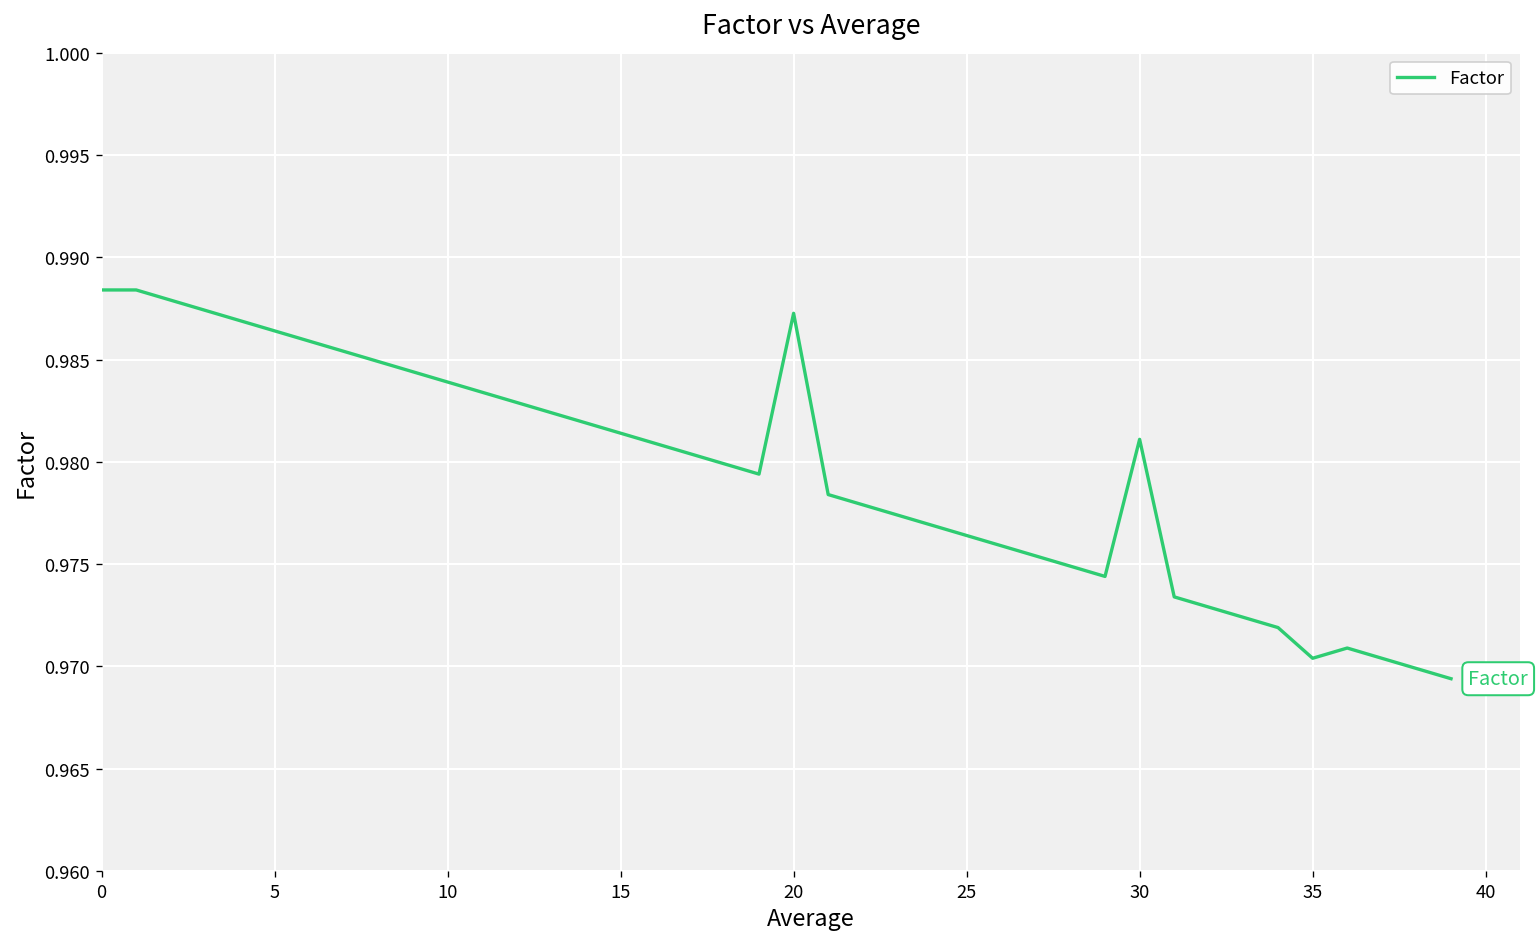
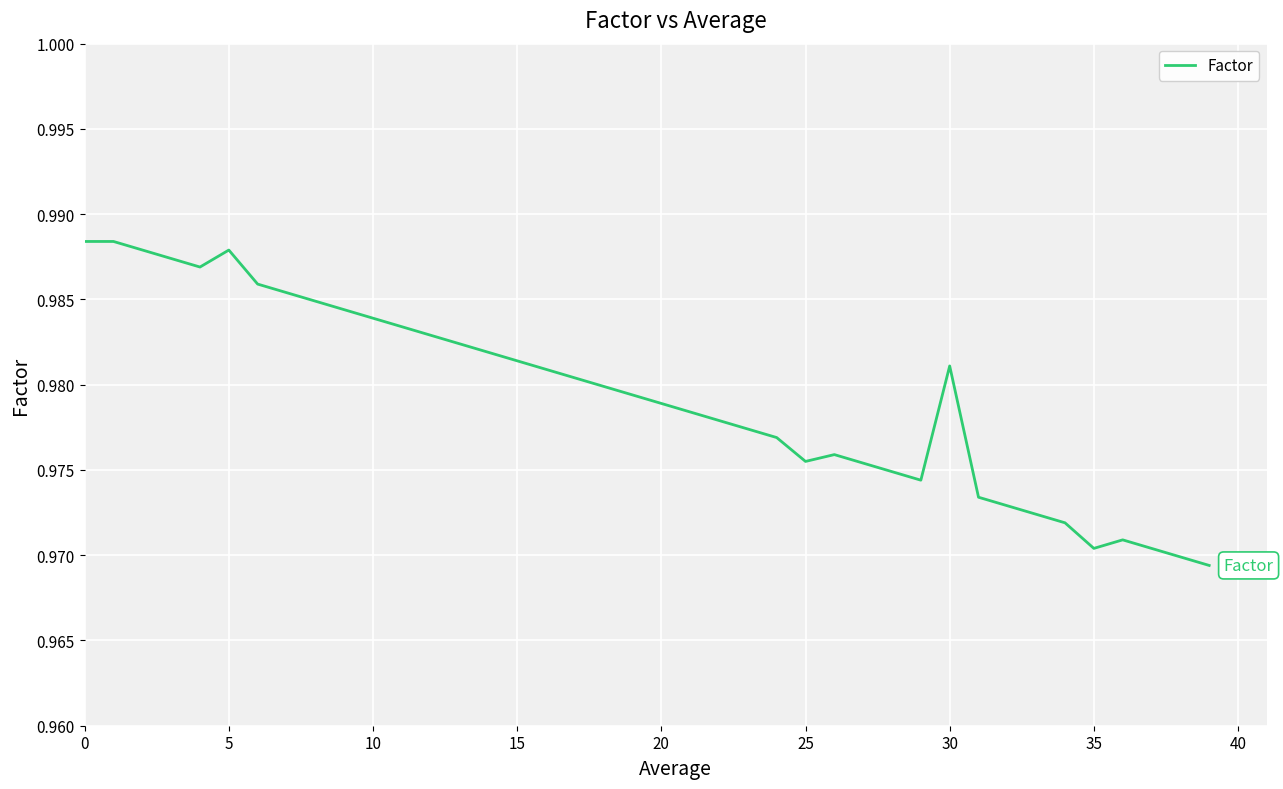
  {
    "0": 0.9884,
-   "5": 0.9864,
+   "5": 0.9879,
    "10": 0.9839,
    "15": 0.9814,
-   "20": 0.9873,
-   "25": 0.9764,
+   "20": 0.9789,
+   "25": 0.9755,
    "30": 0.9811,
    "35": 0.9704
  }
